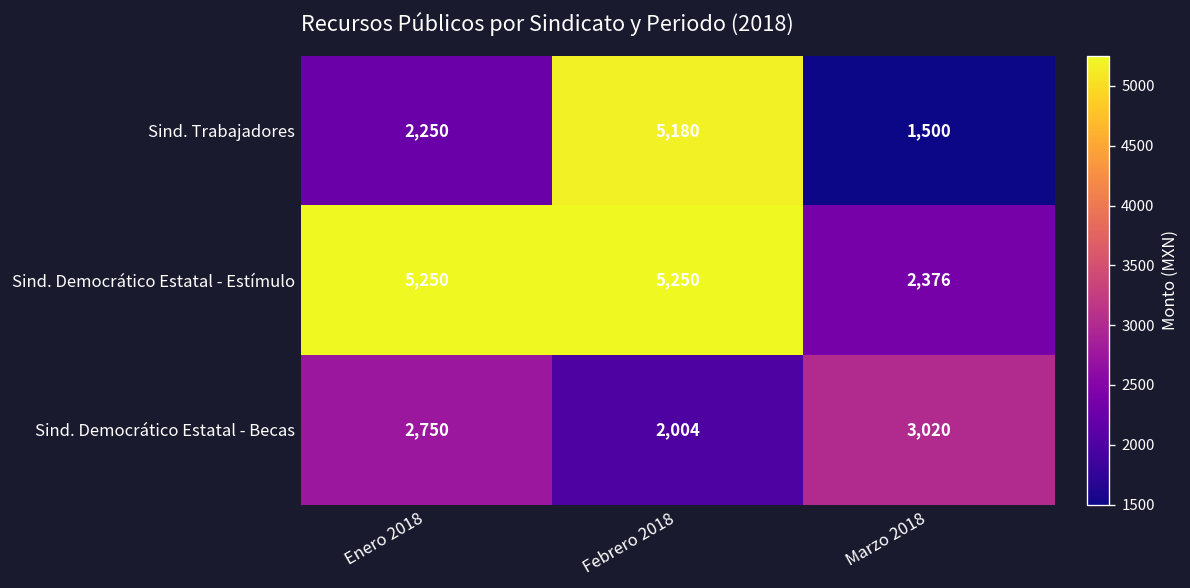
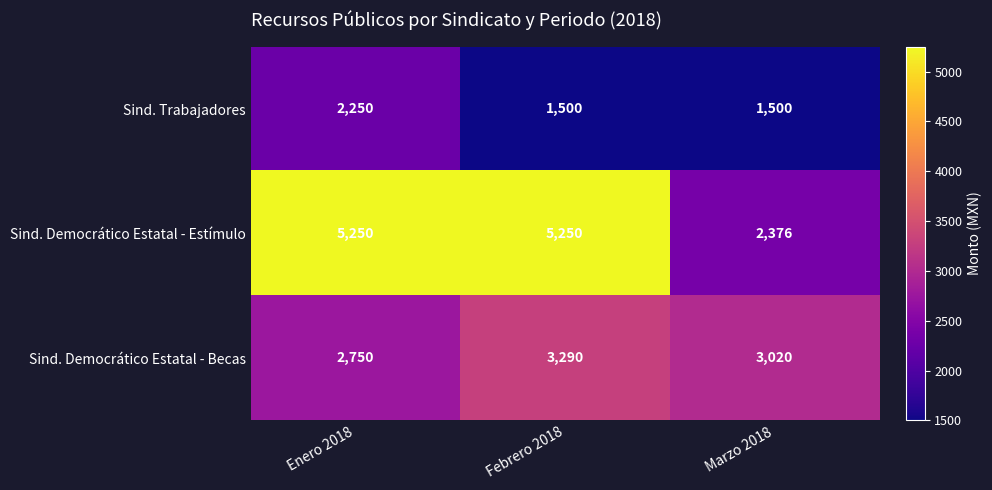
  {
    "Sind. Trabajadores": {
      "Enero 2018": "2,250",
-     "Febrero 2018": "5,180",
+     "Febrero 2018": "1,500",
      "Marzo 2018": "1,500"
    },
    "Sind. Democrático Estatal - Estímulo": {
      "Enero 2018": "5,250",
      "Febrero 2018": "5,250",
      "Marzo 2018": "2,376"
    },
    "Sind. Democrático Estatal - Becas": {
      "Enero 2018": "2,750",
-     "Febrero 2018": "2,004",
+     "Febrero 2018": "3,290",
      "Marzo 2018": "3,020"
    }
  }
